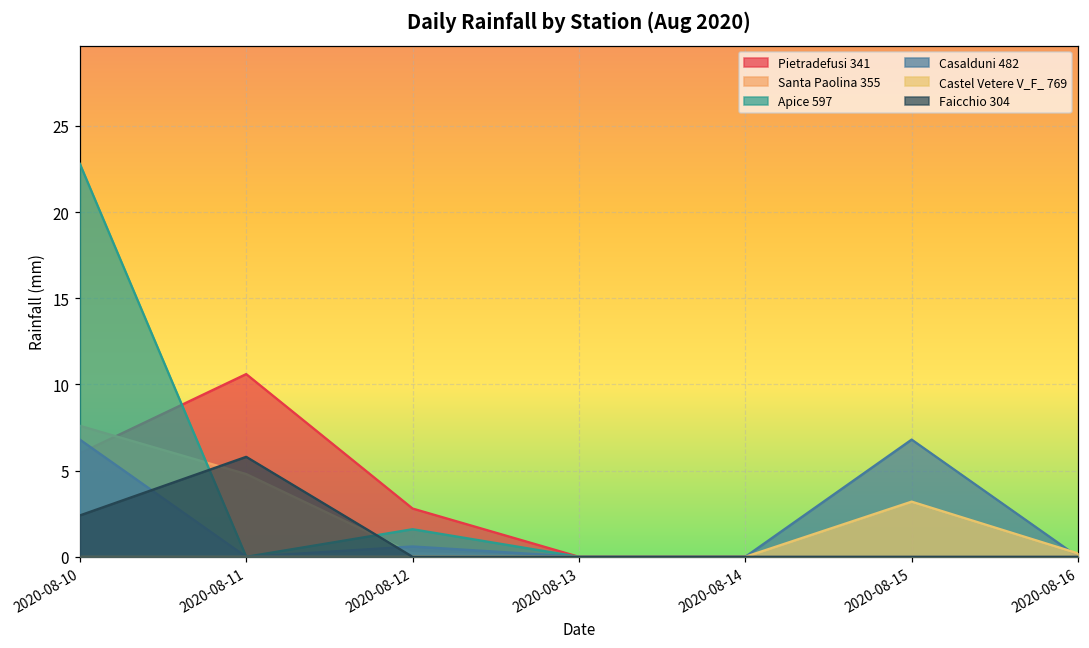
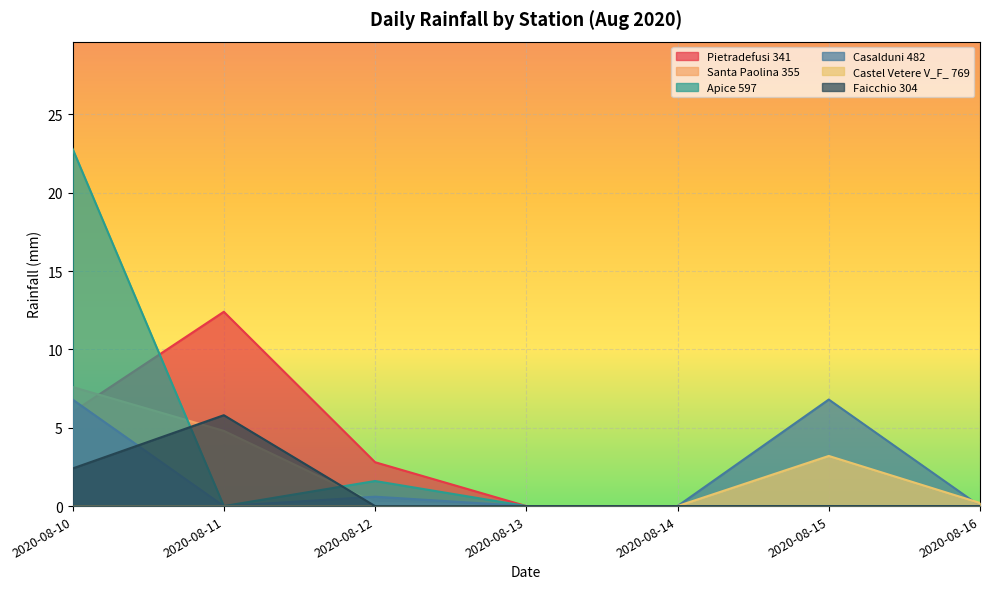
  {
    "Pietradefusi 341": {
      "2020-08-10": 6.0,
-     "2020-08-11": 10.6,
+     "2020-08-11": 12.4,
      "2020-08-12": 2.8
    },
    "Faicchio 304": {
      "2020-08-10": 2.4,
      "2020-08-11": 5.8
    }
  }
